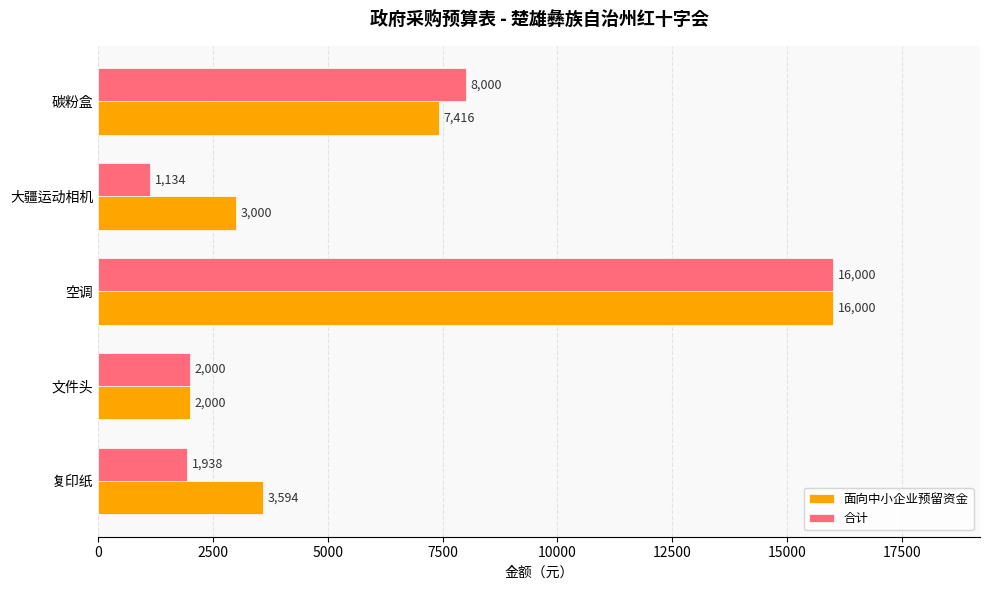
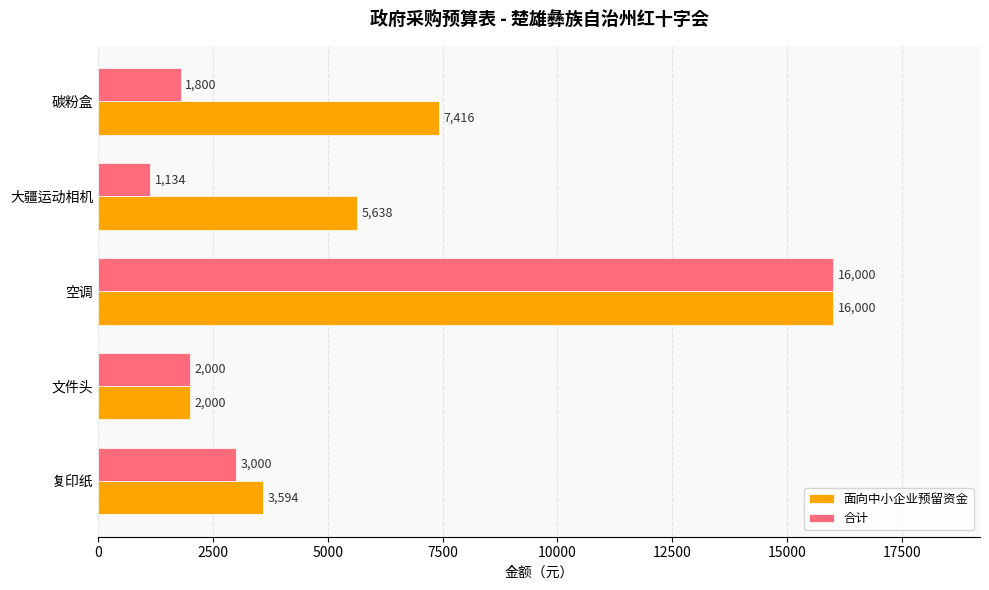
  {
    "面向中小企业预留资金": {
      "碳粉盒": "7,416",
-     "大疆运动相机": "3,000",
+     "大疆运动相机": "5,638",
      "空调": "16,000",
      "文件头": "2,000",
      "复印纸": "3,594"
    },
    "合计": {
-     "碳粉盒": "8,000",
+     "碳粉盒": "1,800",
      "大疆运动相机": "1,134",
      "空调": "16,000",
      "文件头": "2,000",
-     "复印纸": "1,938"
+     "复印纸": "3,000"
    }
  }
